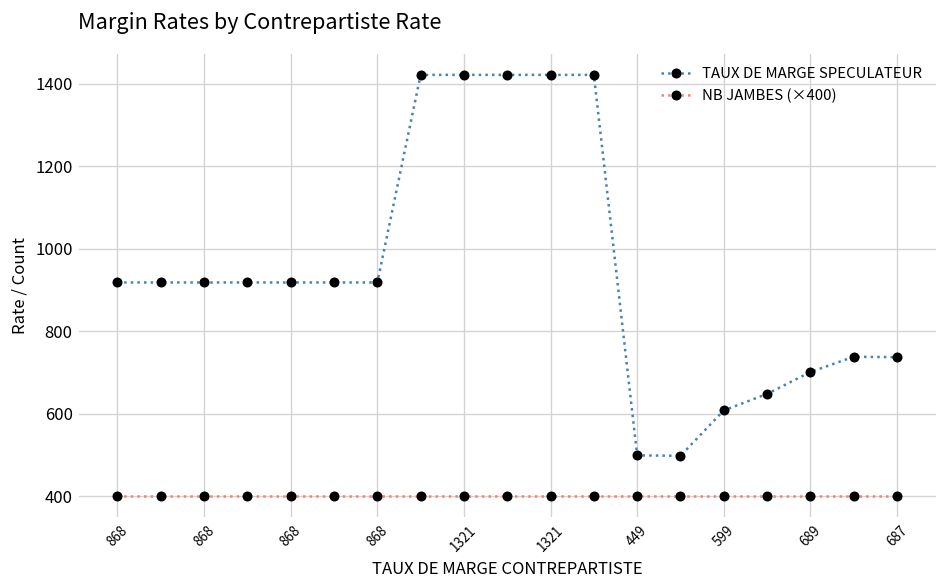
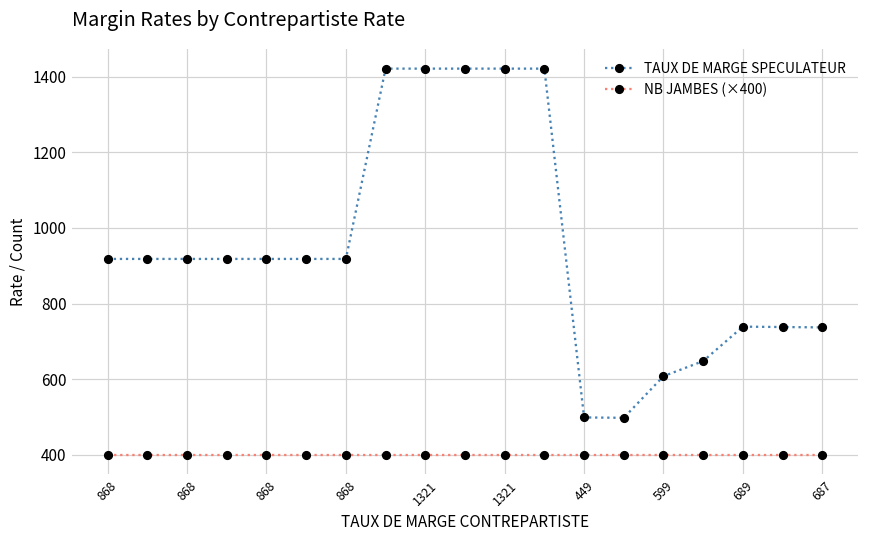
  {
    "TAUX DE MARGE SPECULATEUR": {
      "449": 500,
      "599": 610,
-     "689": 700,
+     "689": 740,
      "687": 740
    },
    "NB JAMBES (×400)": {
      "449": 400,
      "599": 400,
      "689": 400,
      "687": 400
    }
  }
